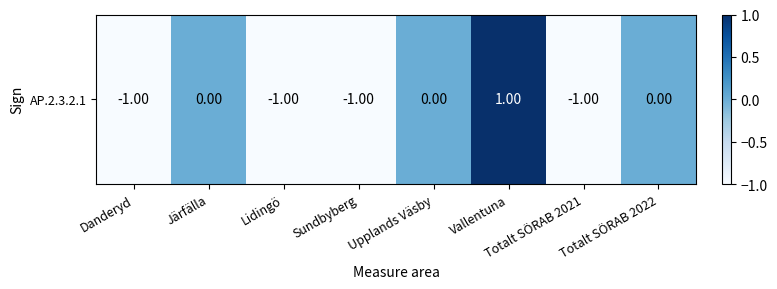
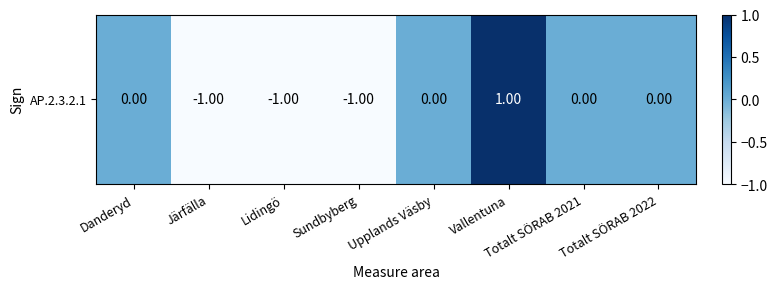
  {
    "AP.2.3.2.1": {
-     "Danderyd": -1.00,
-     "Järfälla": 0.00,
+     "Danderyd": 0.00,
+     "Järfälla": -1.00,
      "Lidingö": -1.00,
      "Sundbyberg": -1.00,
      "Upplands Väsby": 0.00,
      "Vallentuna": 1.00,
-     "Totalt SÖRAB 2021": -1.00,
+     "Totalt SÖRAB 2021": 0.00,
      "Totalt SÖRAB 2022": 0.00
    }
  }
